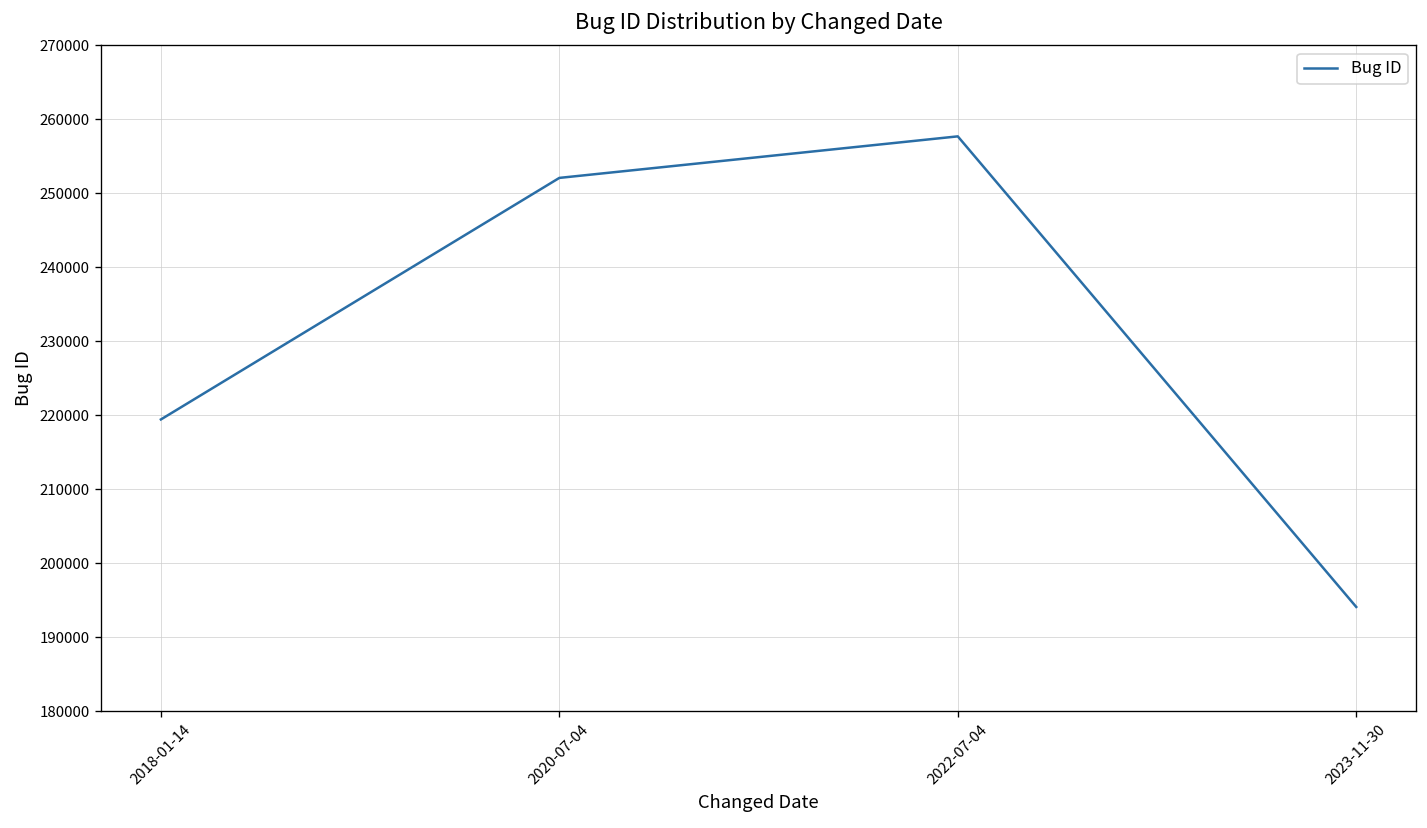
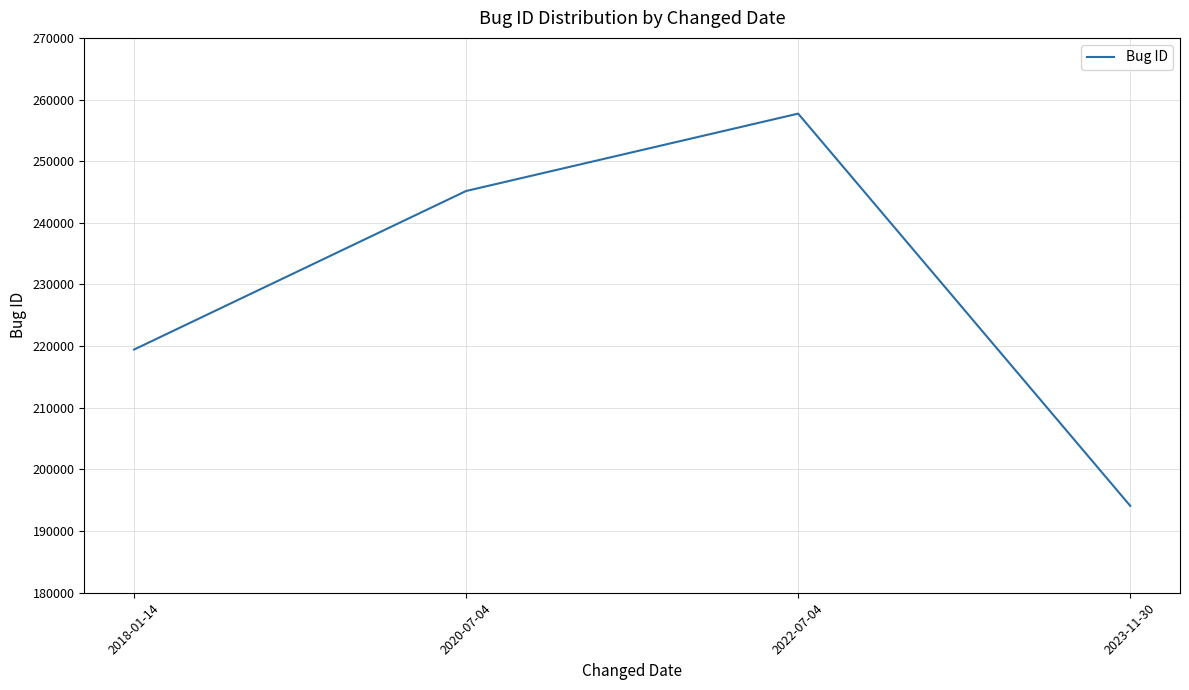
  {
    "2018-01-14": 219000,
-   "2020-07-04": 252000,
+   "2020-07-04": 245000,
    "2022-07-04": 258000,
    "2023-11-30": 194000
  }
